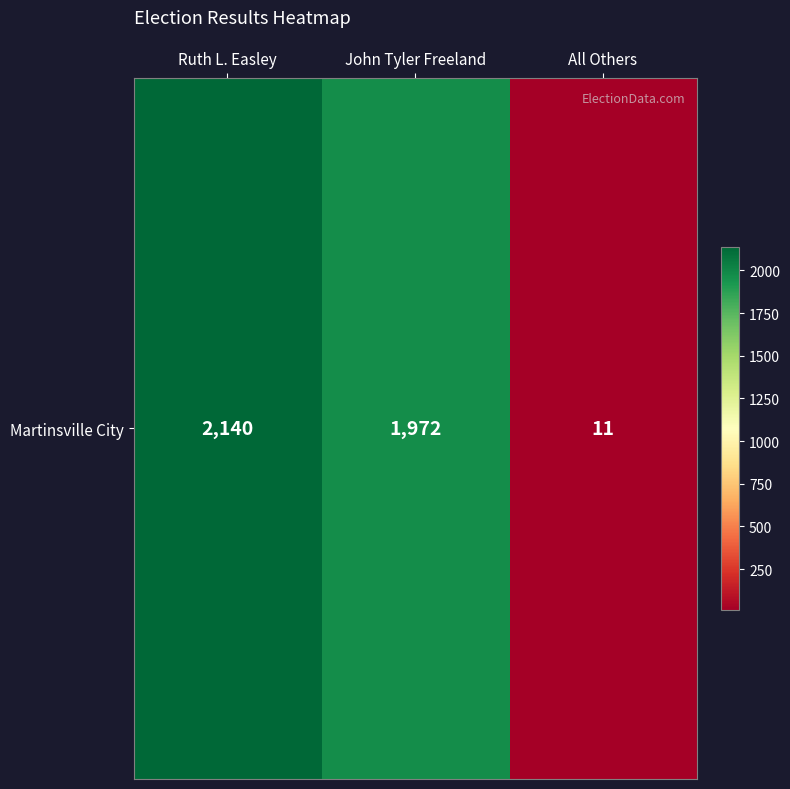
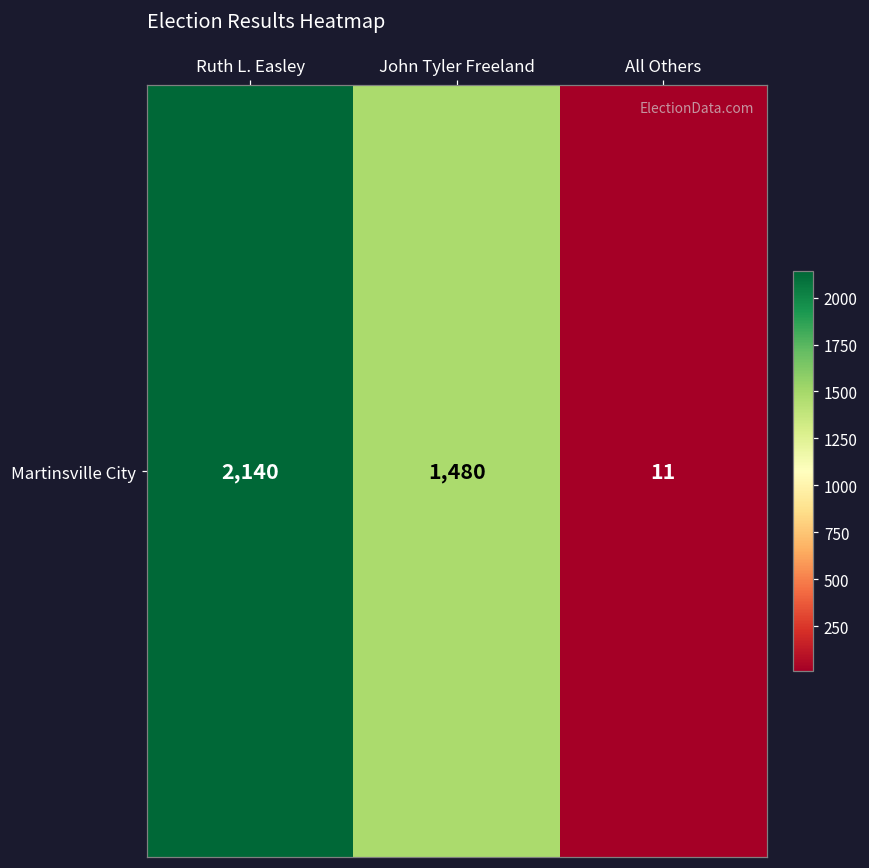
  {
    "Martinsville City": {
      "Ruth L. Easley": "2,140",
-     "John Tyler Freeland": "1,972"
+     "John Tyler Freeland": "1,480"
    }
  }
